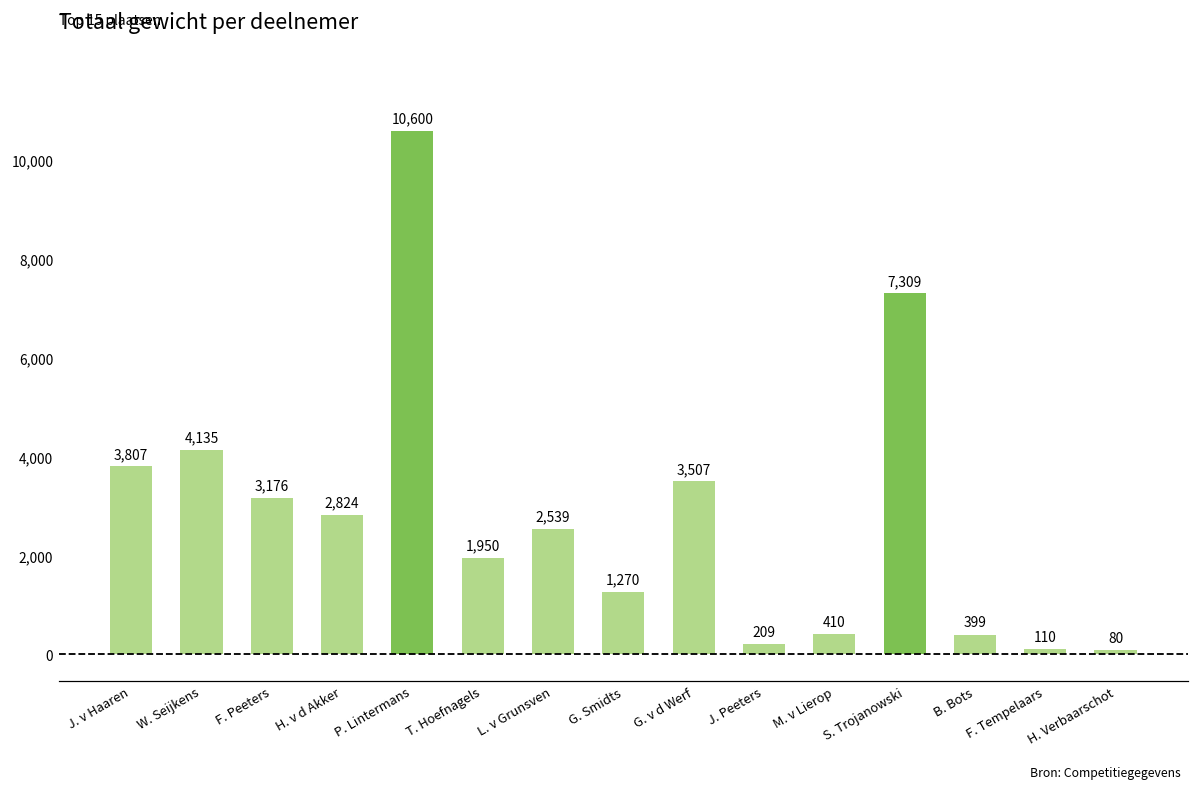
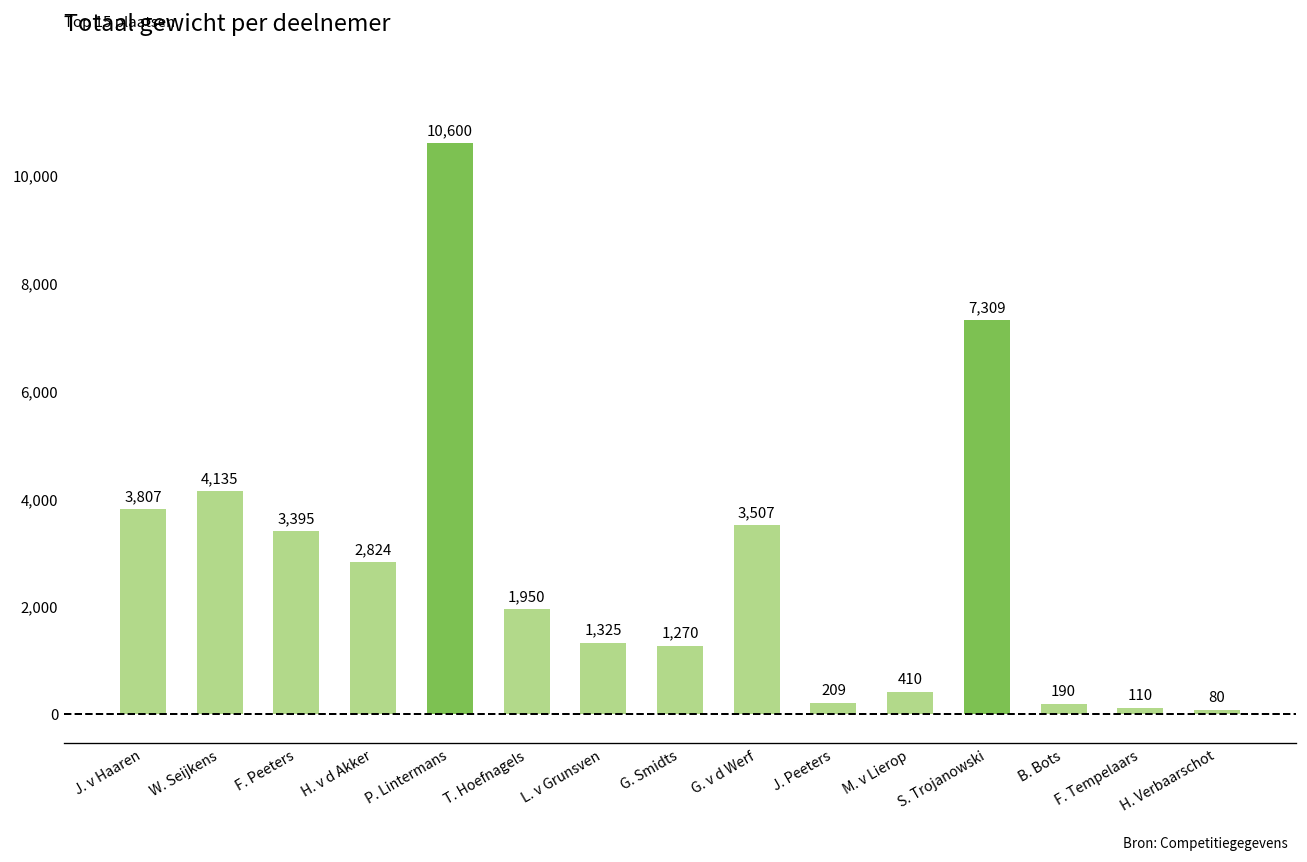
  {
    "J. v Haaren": "3,807",
    "W. Seijkens": "4,135",
-   "F. Peeters": "3,176",
+   "F. Peeters": "3,395",
    "H. v d Akker": "2,824",
    "P. Lintermans": "10,600",
    "T. Hoefnagels": "1,950",
-   "L. v Grunsven": "2,539",
+   "L. v Grunsven": "1,325",
    "G. Smidts": "1,270",
    "G. v d Werf": "3,507",
    "J. Peeters": "209",
    "M. v Lierop": "410",
    "S. Trojanowski": "7,309",
-   "B. Bots": "399",
+   "B. Bots": "190",
    "F. Tempelaars": "110",
    "H. Verbaarschot": "80"
  }
